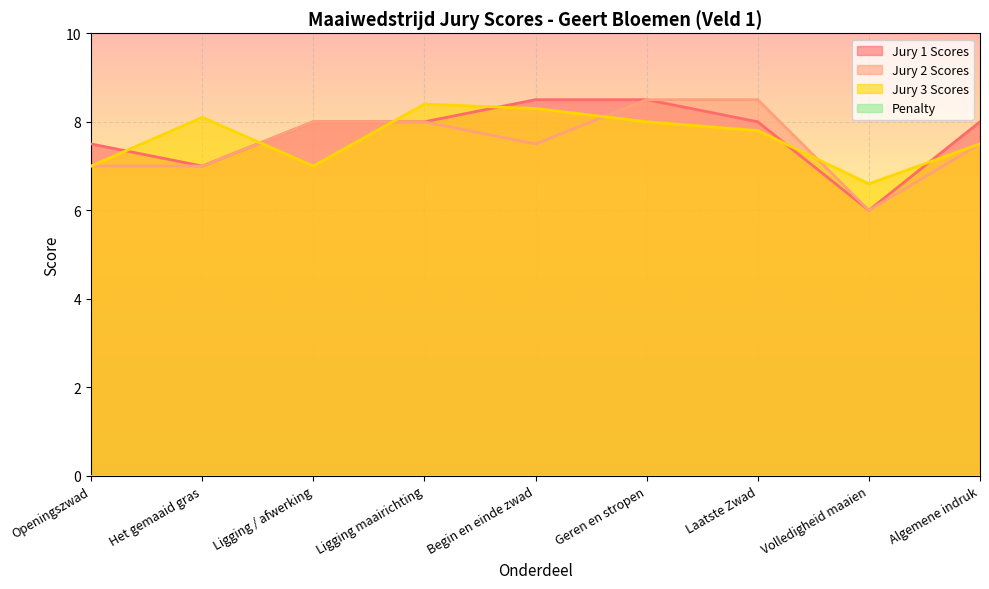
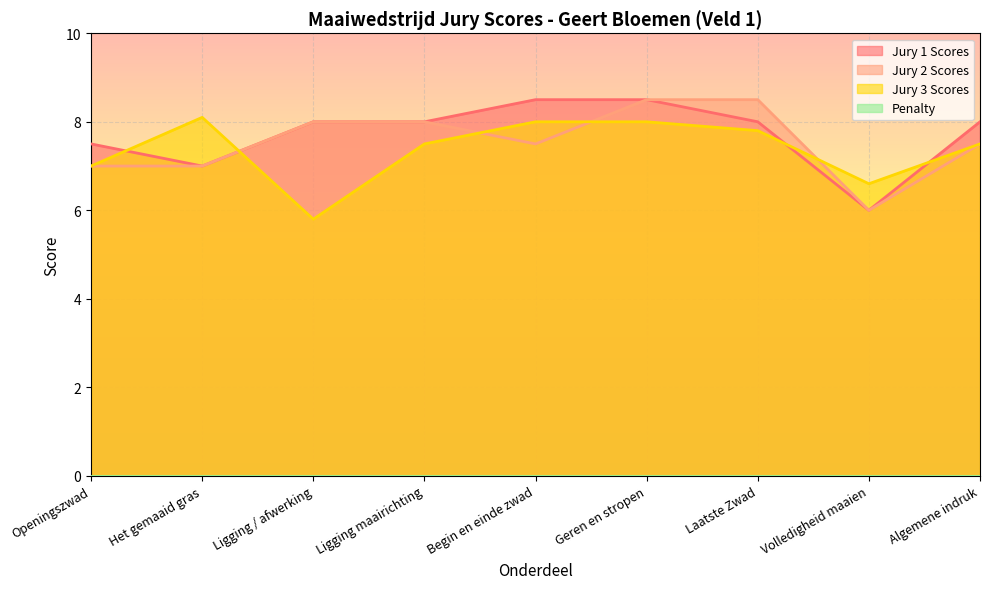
  {
    "Jury 3 Scores": {
      "Het gemaaid gras": 8.1,
-     "Ligging / afwerking": 7.0,
-     "Ligging maairichting": 8.4,
-     "Begin en einde zwad": 8.3,
+     "Ligging / afwerking": 5.8,
+     "Ligging maairichting": 7.5,
+     "Begin en einde zwad": 8.0,
      "Geren en stropen": 8.0,
      "Laatste Zwad": 7.8,
      "Volledigheid maaien": 6.6
    },
    "Penalty": {
      "Openingszwad": 0.0,
      "Het gemaaid gras": 0.0,
      "Ligging / afwerking": 0.0,
      "Ligging maairichting": 0.0,
      "Begin en einde zwad": 0.0,
      "Geren en stropen": 0.0,
      "Laatste Zwad": 0.0,
      "Volledigheid maaien": 0.0,
      "Algemene indruk": 0.0
    }
  }
